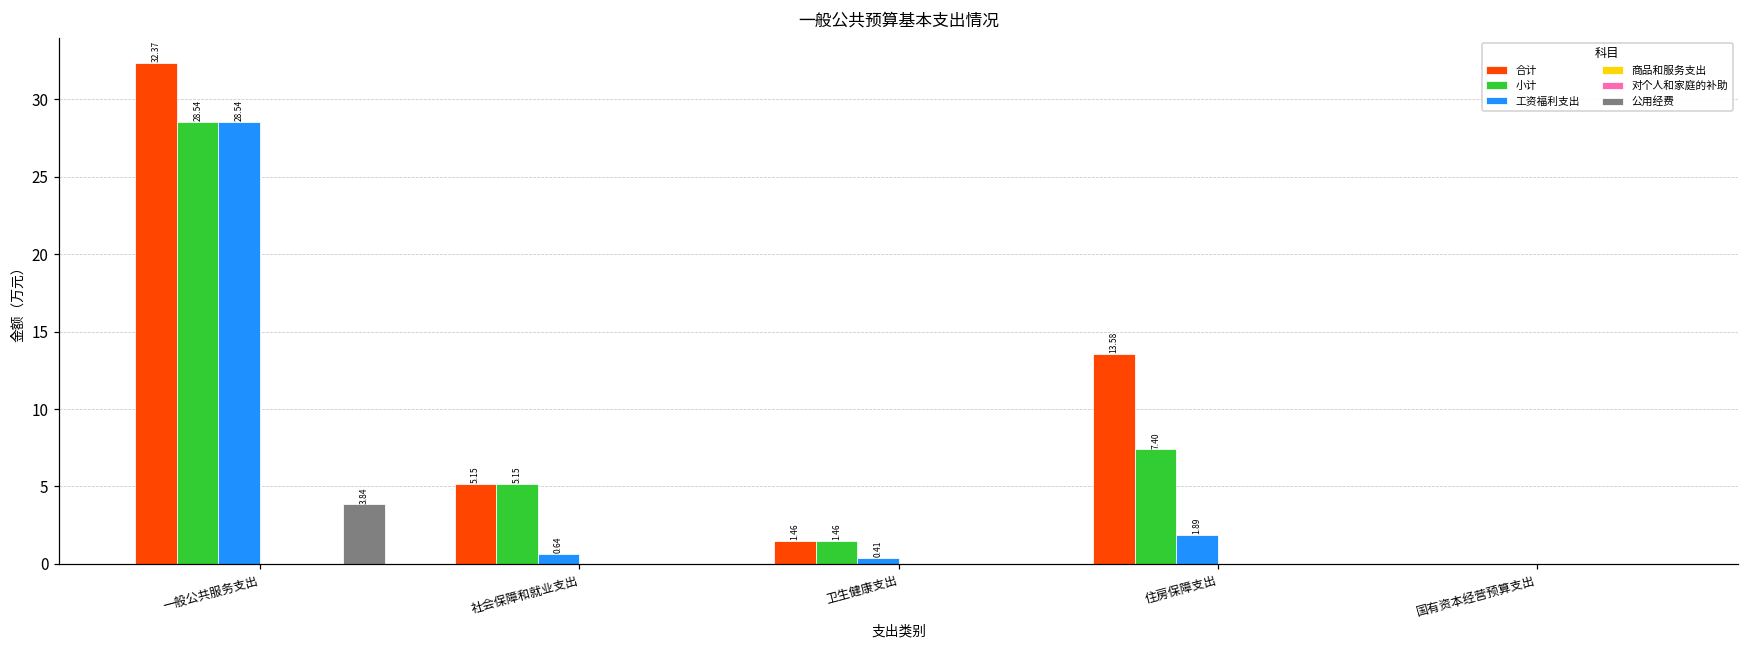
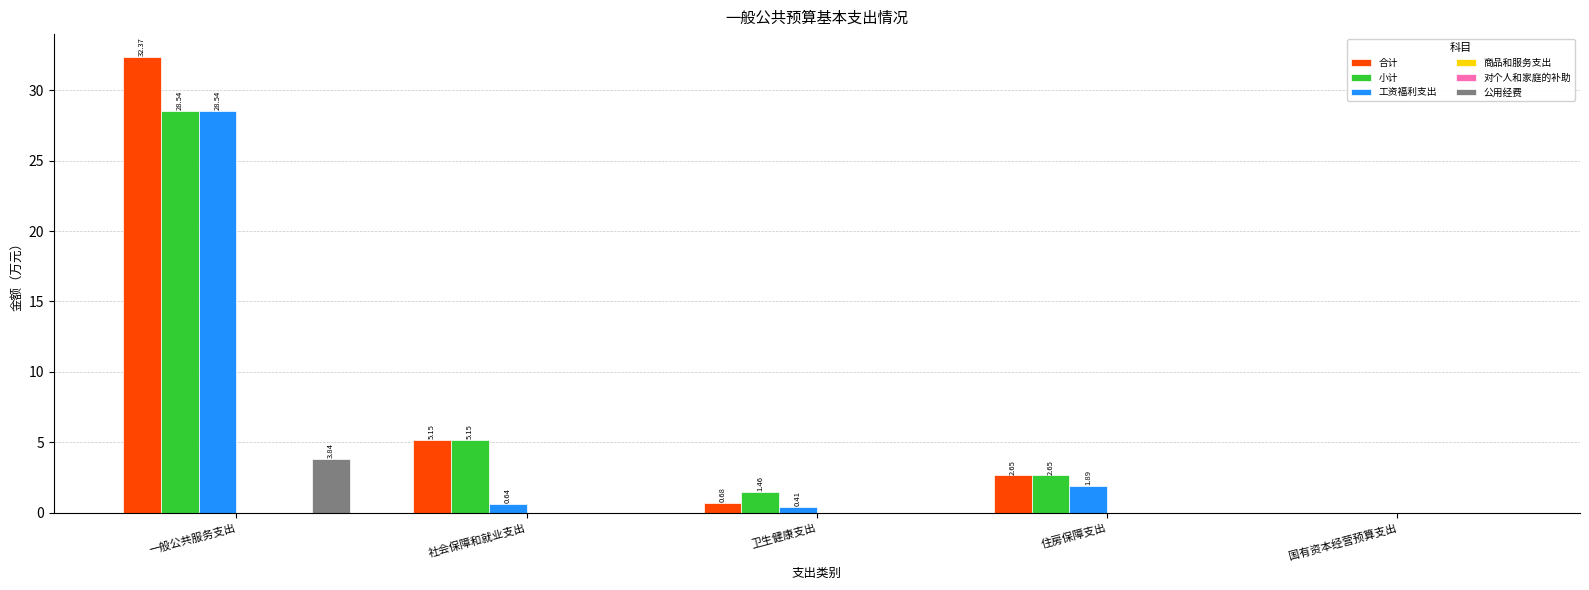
  {
    "合计": {
      "一般公共服务支出": 32.37,
      "社会保障和就业支出": 5.15,
-     "卫生健康支出": 1.46,
-     "住房保障支出": 13.58
+     "卫生健康支出": 0.68,
+     "住房保障支出": 2.65
    },
    "小计": {
      "一般公共服务支出": 28.54,
      "社会保障和就业支出": 5.15,
      "卫生健康支出": 1.46,
-     "住房保障支出": 7.40
+     "住房保障支出": 2.65
    },
    "工资福利支出": {
      "一般公共服务支出": 28.54,
      "社会保障和就业支出": 0.64,
      "卫生健康支出": 0.41,
      "住房保障支出": 1.89
    },
    "商品和服务支出": {
      "一般公共服务支出": 0.0,
      "社会保障和就业支出": 0.0,
      "卫生健康支出": 0.0,
      "住房保障支出": 0.0,
      "国有资本经营预算支出": 0.0
    },
    "对个人和家庭的补助": {
      "一般公共服务支出": 0.0,
      "社会保障和就业支出": 0.0,
      "卫生健康支出": 0.0,
      "住房保障支出": 0.0,
      "国有资本经营预算支出": 0.0
    },
    "公用经费": {
      "一般公共服务支出": 3.84
    }
  }
